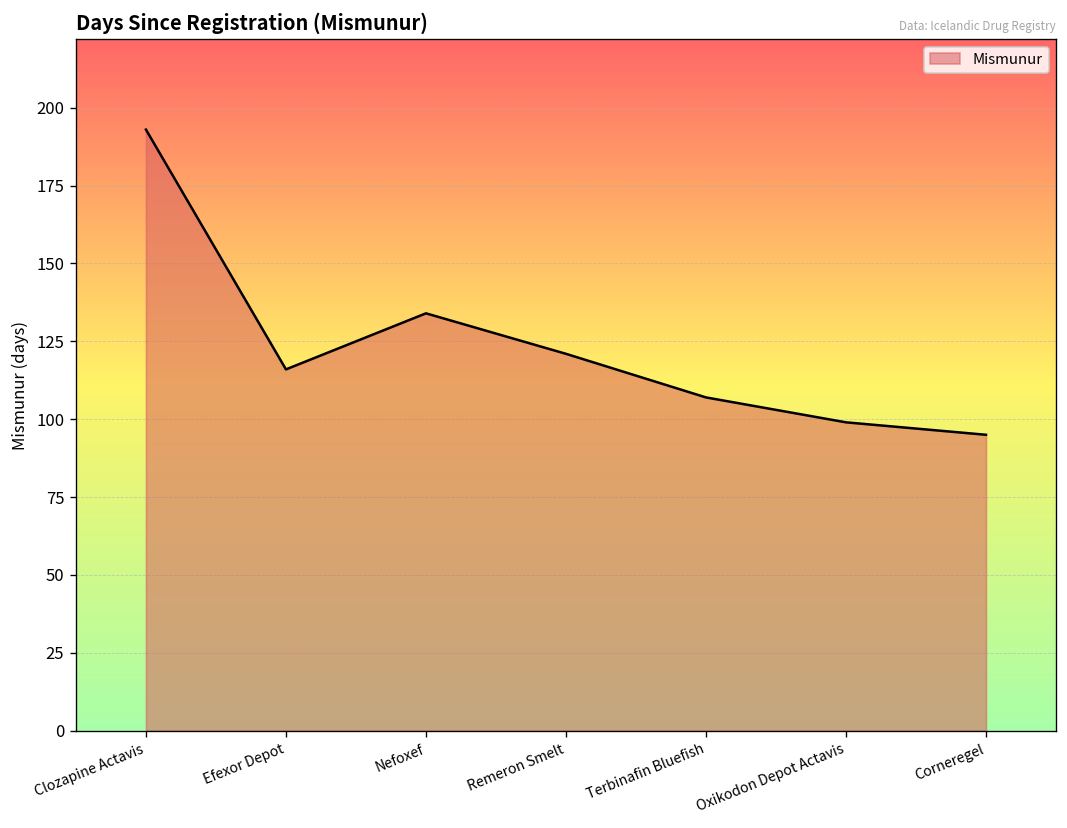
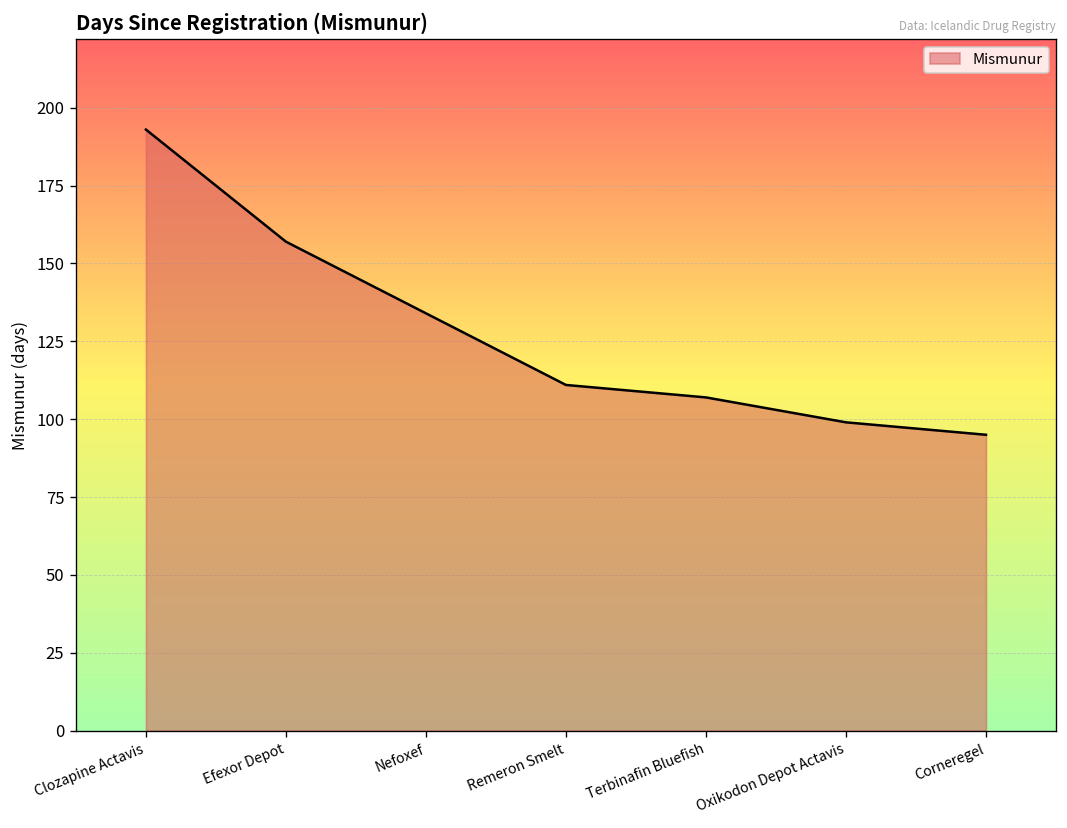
  {
    "Clozapine Actavis": 193,
-   "Efexor Depot": 116,
+   "Efexor Depot": 157,
    "Nefoxef": 134,
-   "Remeron Smelt": 121,
+   "Remeron Smelt": 111,
    "Terbinafin Bluefish": 107,
    "Oxikodon Depot Actavis": 99,
    "Corneregel": 95
  }
